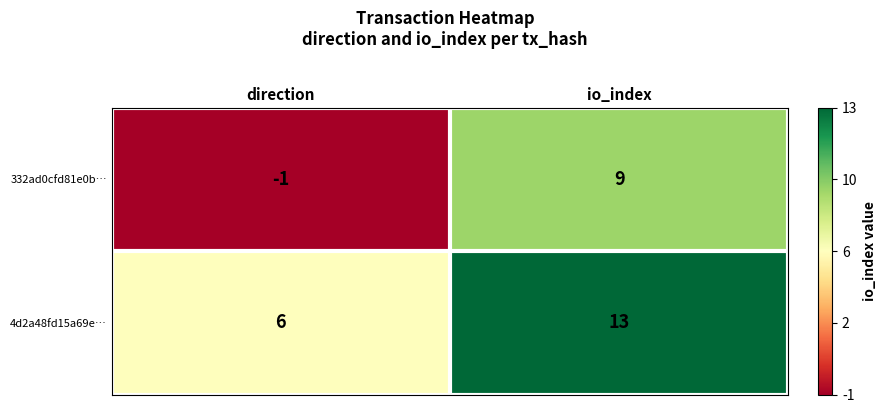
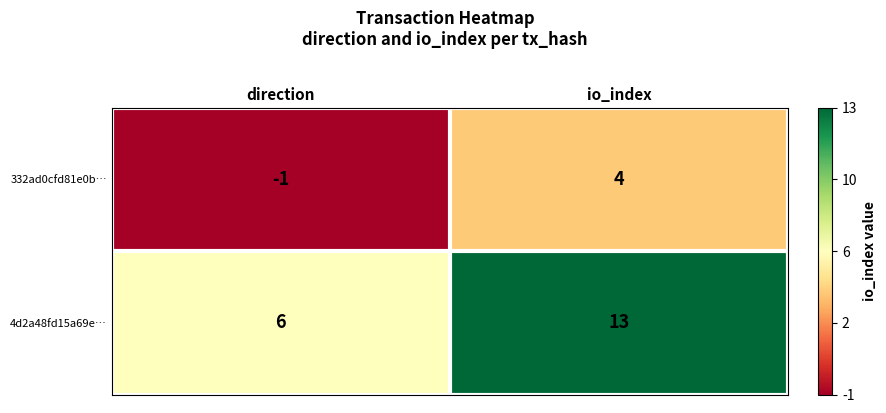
  {
    "332ad0cfd81e0b…": {
      "direction": -1,
-     "io_index": 9
+     "io_index": 4
    },
    "4d2a48fd15a69e…": {
      "direction": 6,
      "io_index": 13
    }
  }
